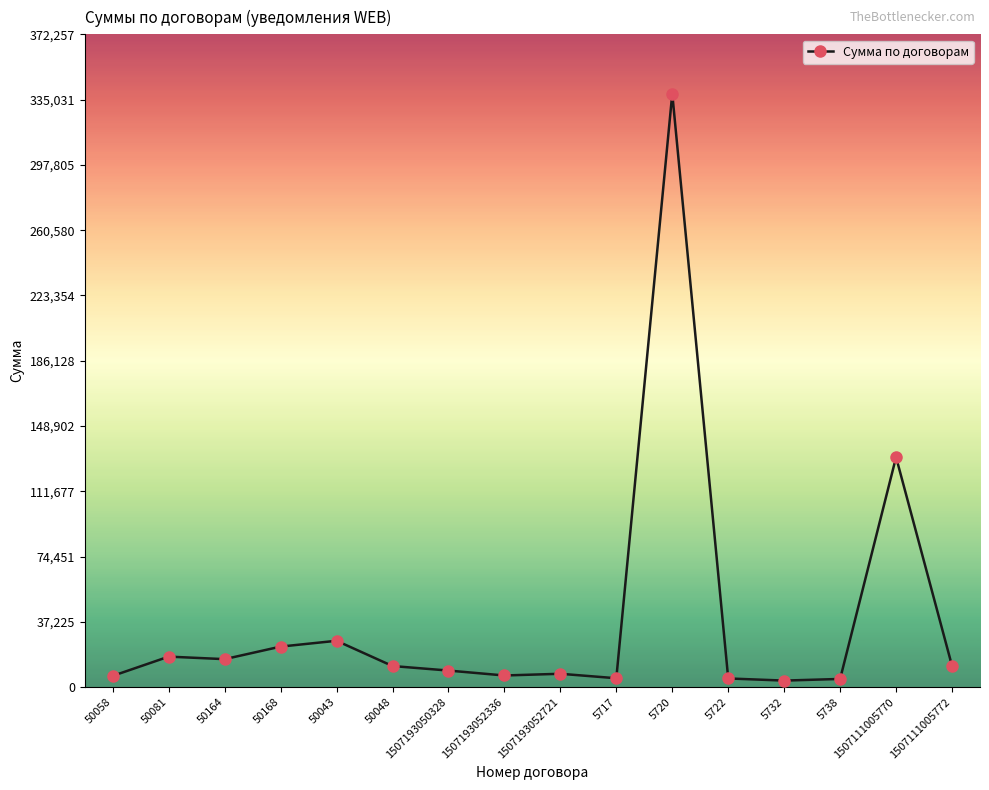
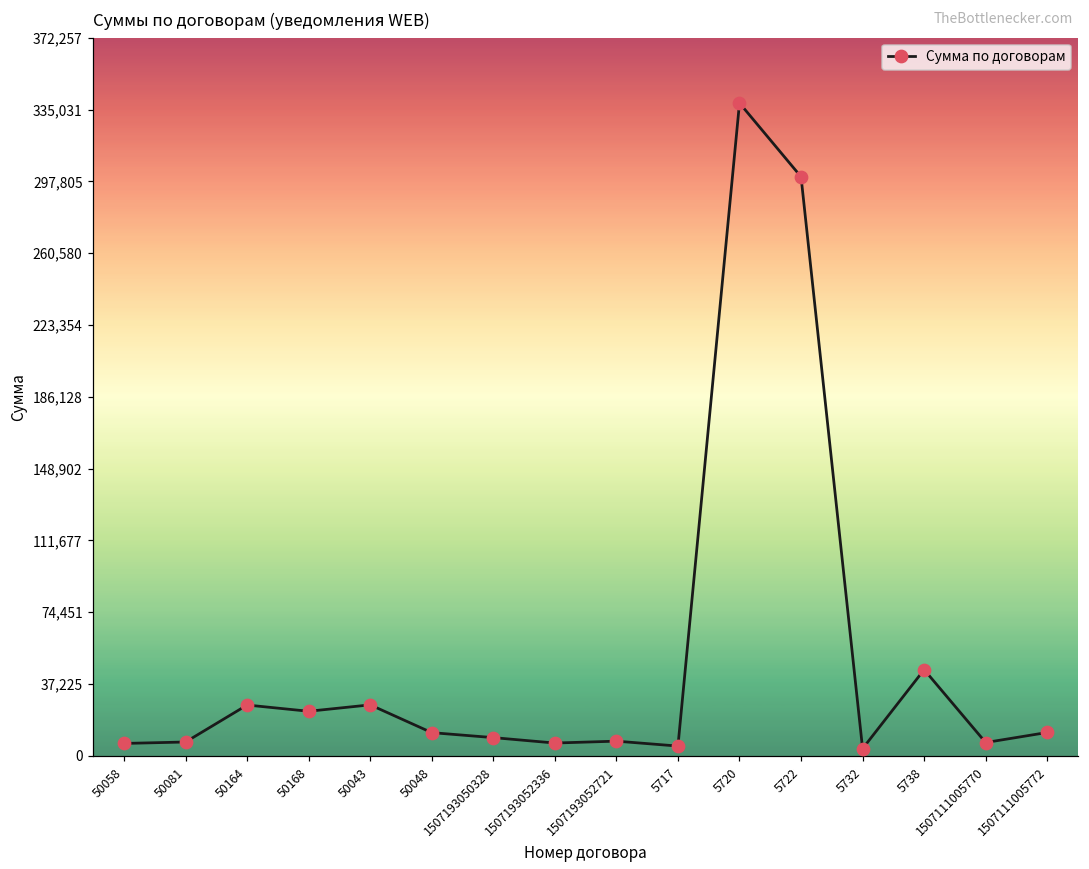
  {
    "50058": "6,000",
-   "50081": "17,000",
-   "50164": "16,000",
+   "50081": "7,000",
+   "50164": "26,000",
    "50168": "23,000",
    "50043": "26,000",
    "50048": "12,000",
    "1507193050328": "9,000",
    "1507193052336": "7,000",
    "1507193052721": "8,000",
    "5717": "5,000",
    "5720": "338,000",
-   "5722": "5,000",
+   "5722": "300,000",
    "5732": "4,000",
-   "5738": "5,000",
-   "1507111005770": "131,000",
+   "5738": "45,000",
+   "1507111005770": "7,000",
    "1507111005772": "12,000"
  }
